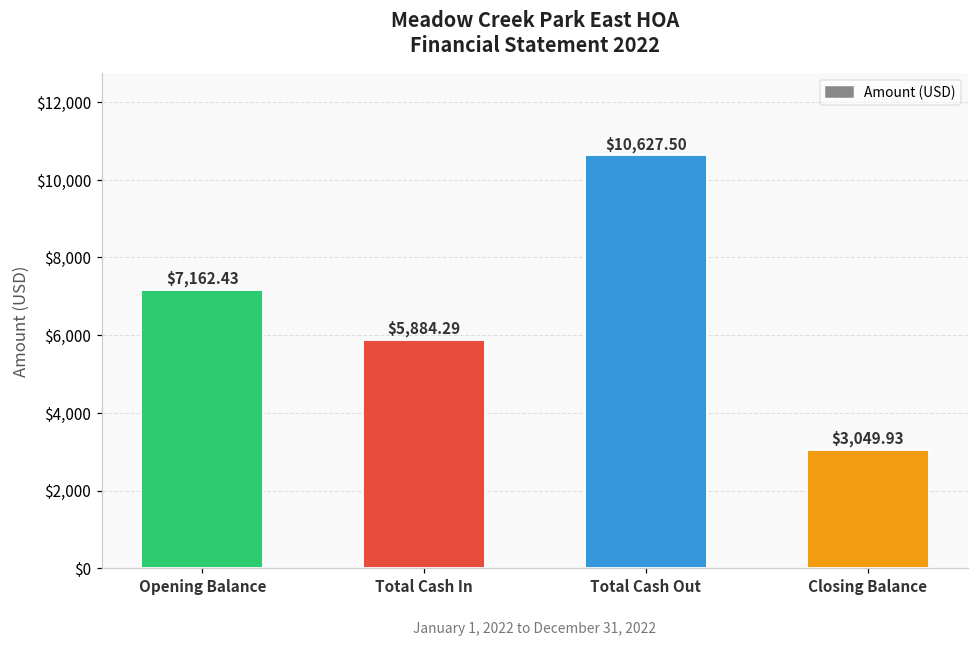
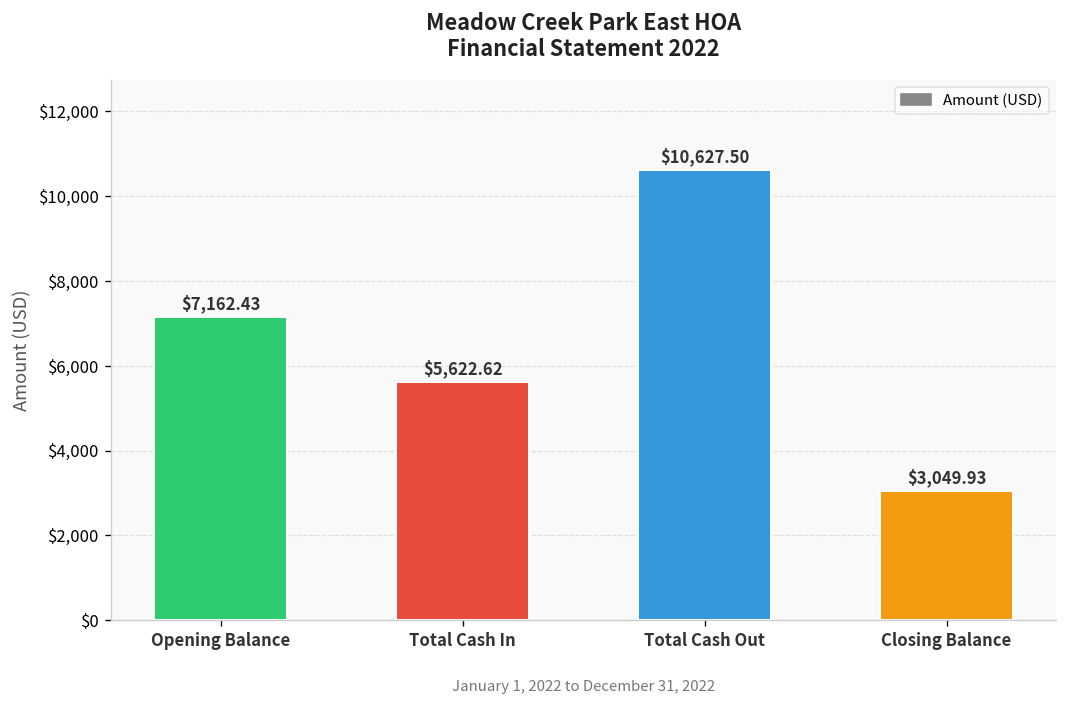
  {
    "Opening Balance": "$7,162.43",
-   "Total Cash In": "$5,884.29",
+   "Total Cash In": "$5,622.62",
    "Total Cash Out": "$10,627.50",
    "Closing Balance": "$3,049.93"
  }
